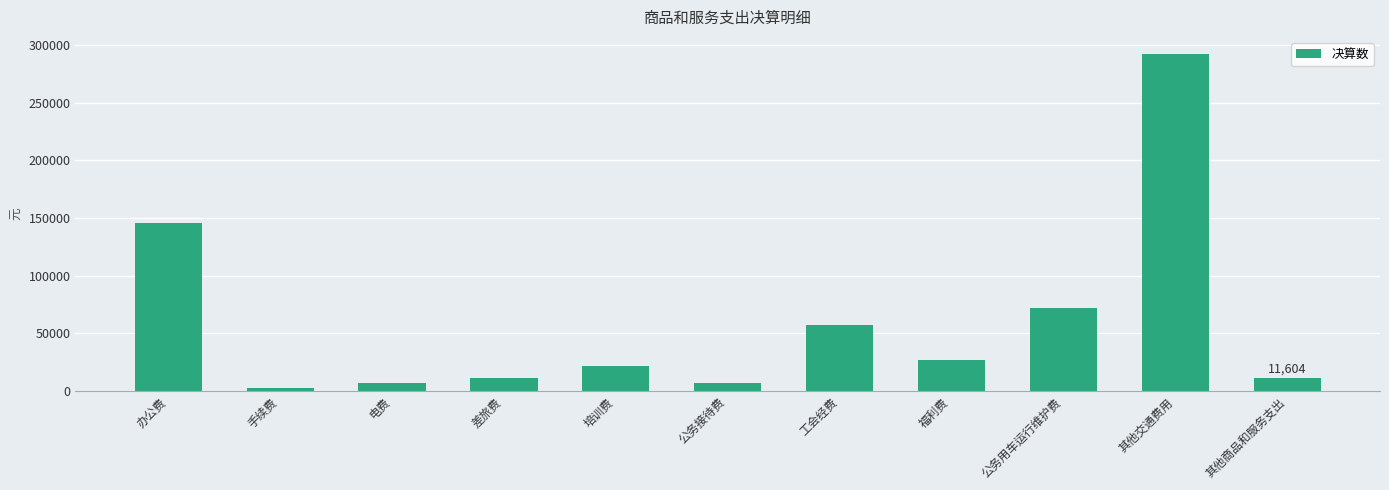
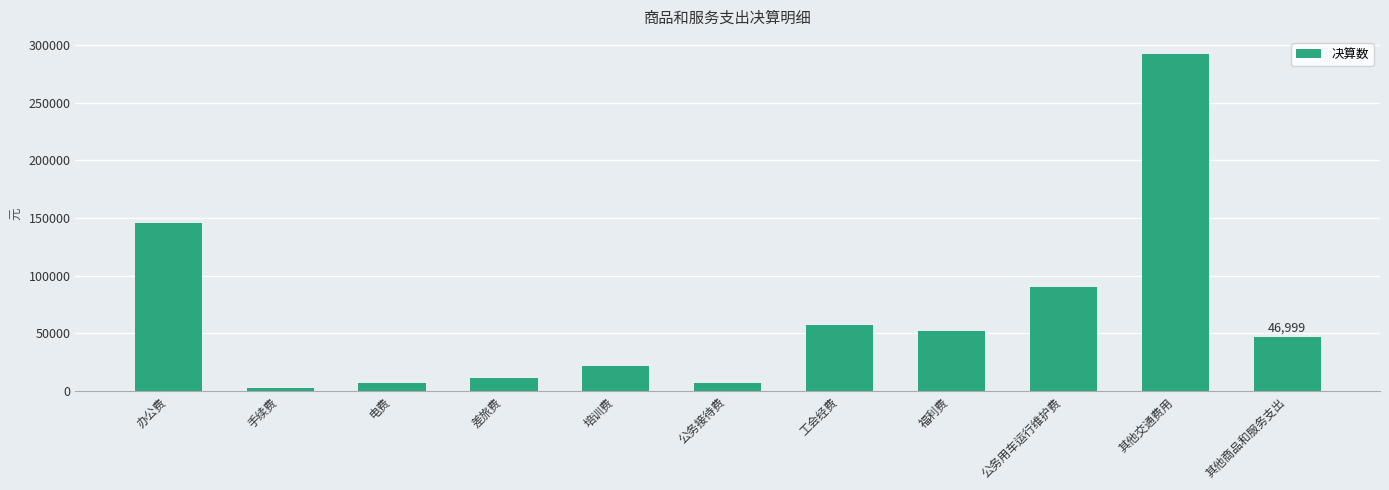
  {
-   "福利费": "27000",
-   "公务用车运行维护费": "72000",
-   "其他商品和服务支出": "11,604"
+   "福利费": "52000",
+   "公务用车运行维护费": "90000",
+   "其他商品和服务支出": "46,999"
  }
